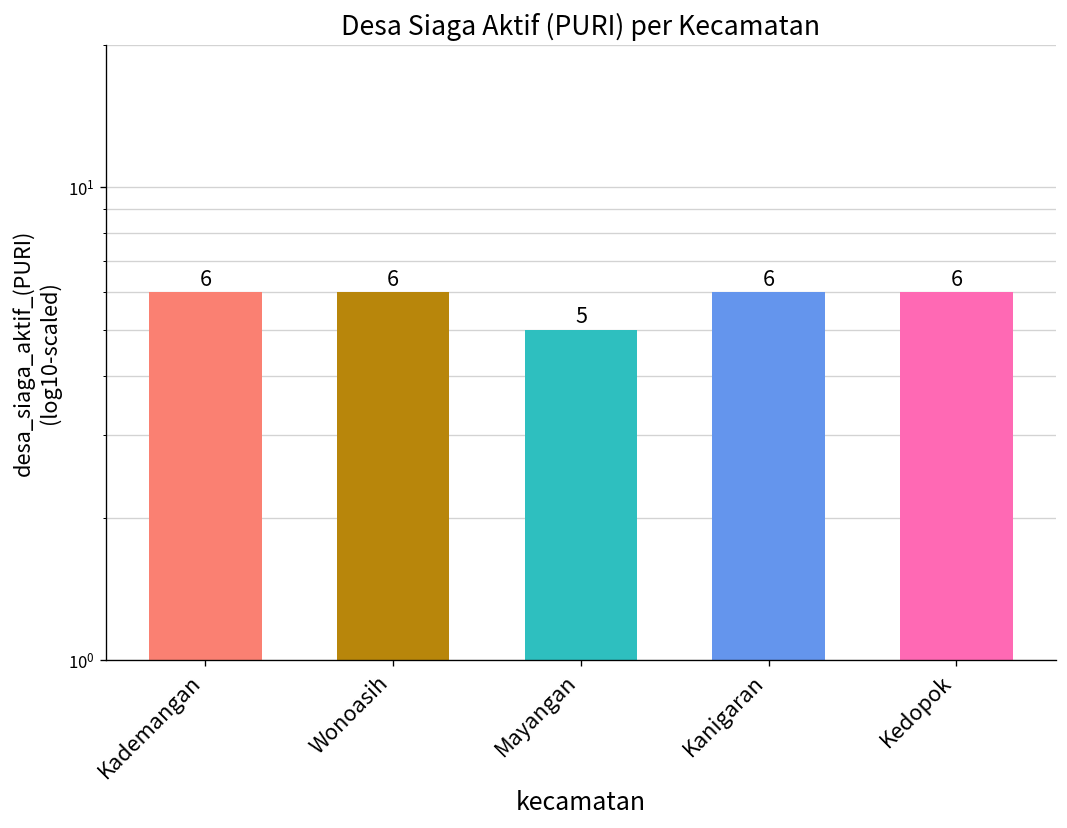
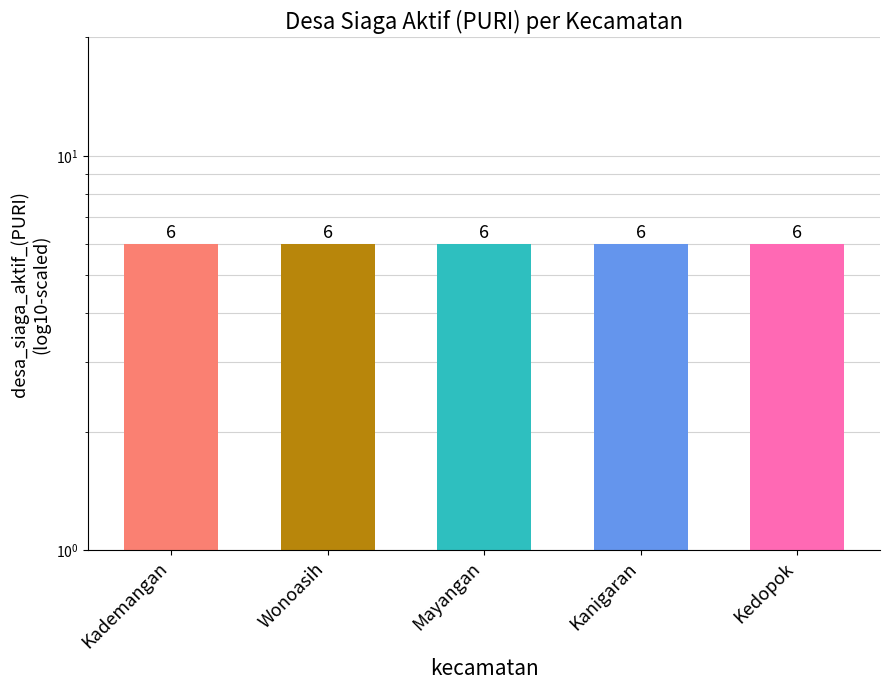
  {
    "Kademangan": 6,
    "Wonoasih": 6,
-   "Mayangan": 5,
+   "Mayangan": 6,
    "Kanigaran": 6,
    "Kedopok": 6
  }
